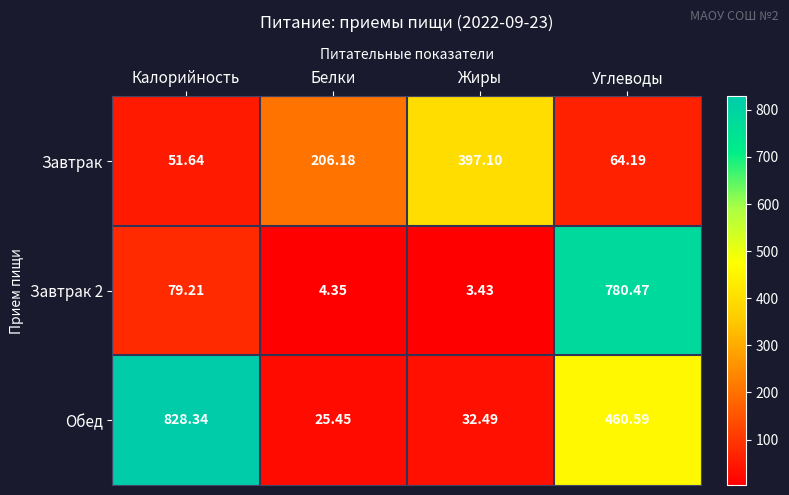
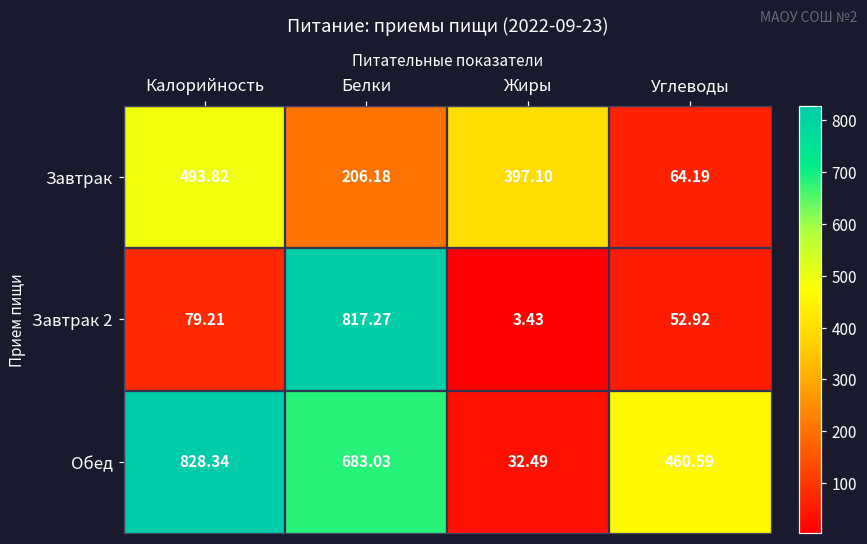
  {
    "Завтрак": {
-     "Калорийность": 51.64,
+     "Калорийность": 493.82,
      "Белки": 206.18,
      "Жиры": 397.10,
      "Углеводы": 64.19
    },
    "Завтрак 2": {
      "Калорийность": 79.21,
-     "Белки": 4.35,
+     "Белки": 817.27,
      "Жиры": 3.43,
-     "Углеводы": 780.47
+     "Углеводы": 52.92
    },
    "Обед": {
      "Калорийность": 828.34,
-     "Белки": 25.45,
+     "Белки": 683.03,
      "Жиры": 32.49,
      "Углеводы": 460.59
    }
  }
